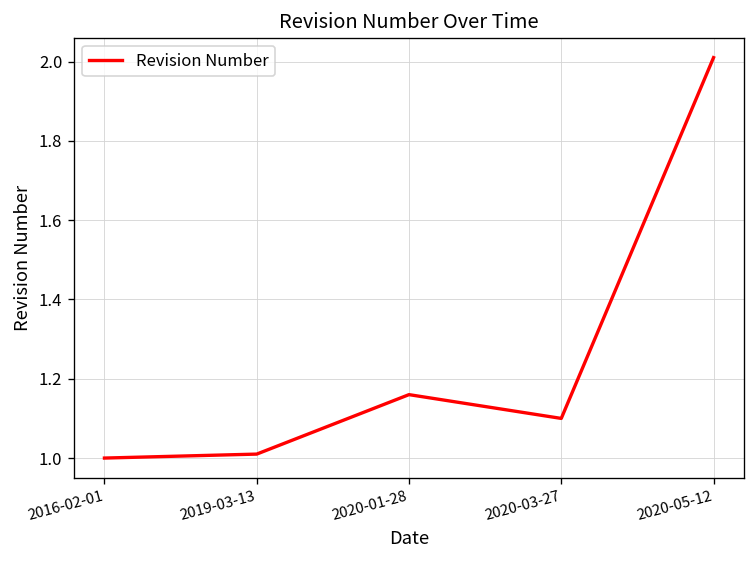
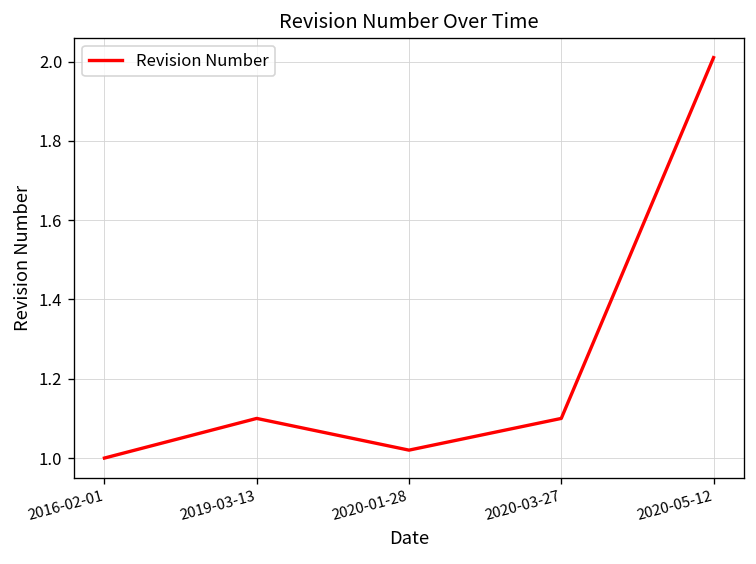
  {
    "2016-02-01": 1.00,
-   "2019-03-13": 1.01,
-   "2020-01-28": 1.16,
+   "2019-03-13": 1.10,
+   "2020-01-28": 1.02,
    "2020-03-27": 1.10,
    "2020-05-12": 2.01
  }
